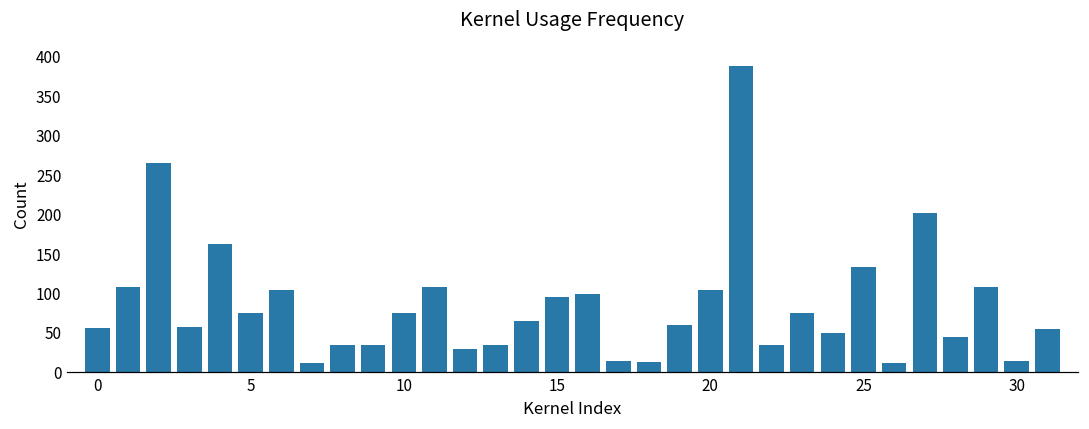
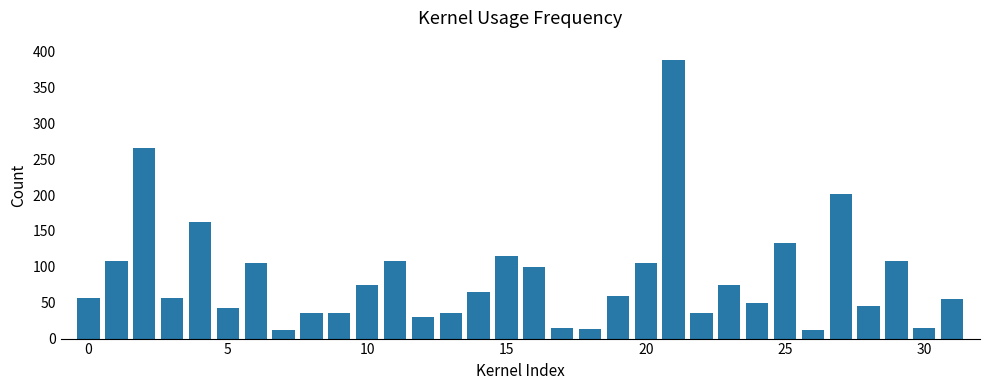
  {
    "0": 60,
-   "5": 80,
+   "5": 40,
    "10": 80,
-   "15": 100,
+   "15": 120,
    "20": 110,
    "25": 130,
    "30": 20
  }
